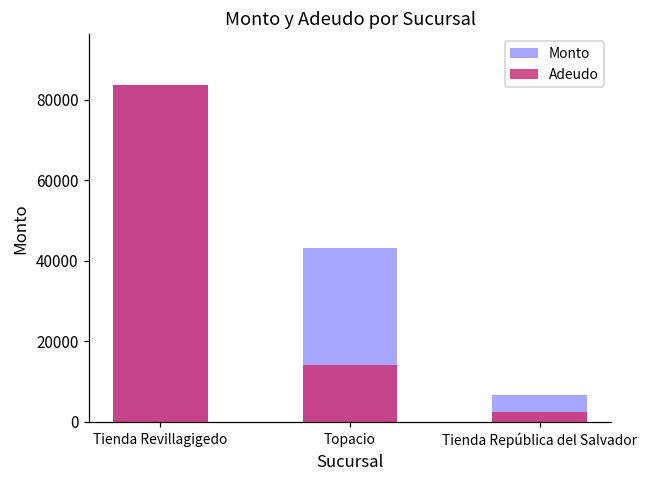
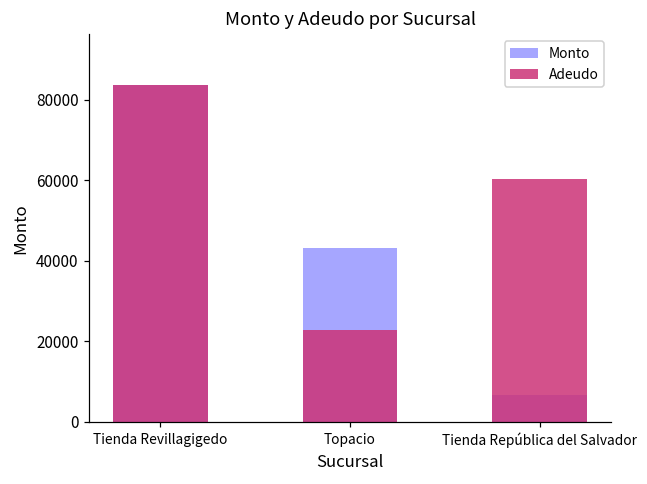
  {
    "Monto": {
      "Tienda Revillagigedo": 84000,
      "Topacio": 43000
    },
    "Adeudo": {
      "Tienda Revillagigedo": 84000,
-     "Topacio": 14000,
-     "Tienda República del Salvador": 3000
+     "Topacio": 23000,
+     "Tienda República del Salvador": 60000
    }
  }
